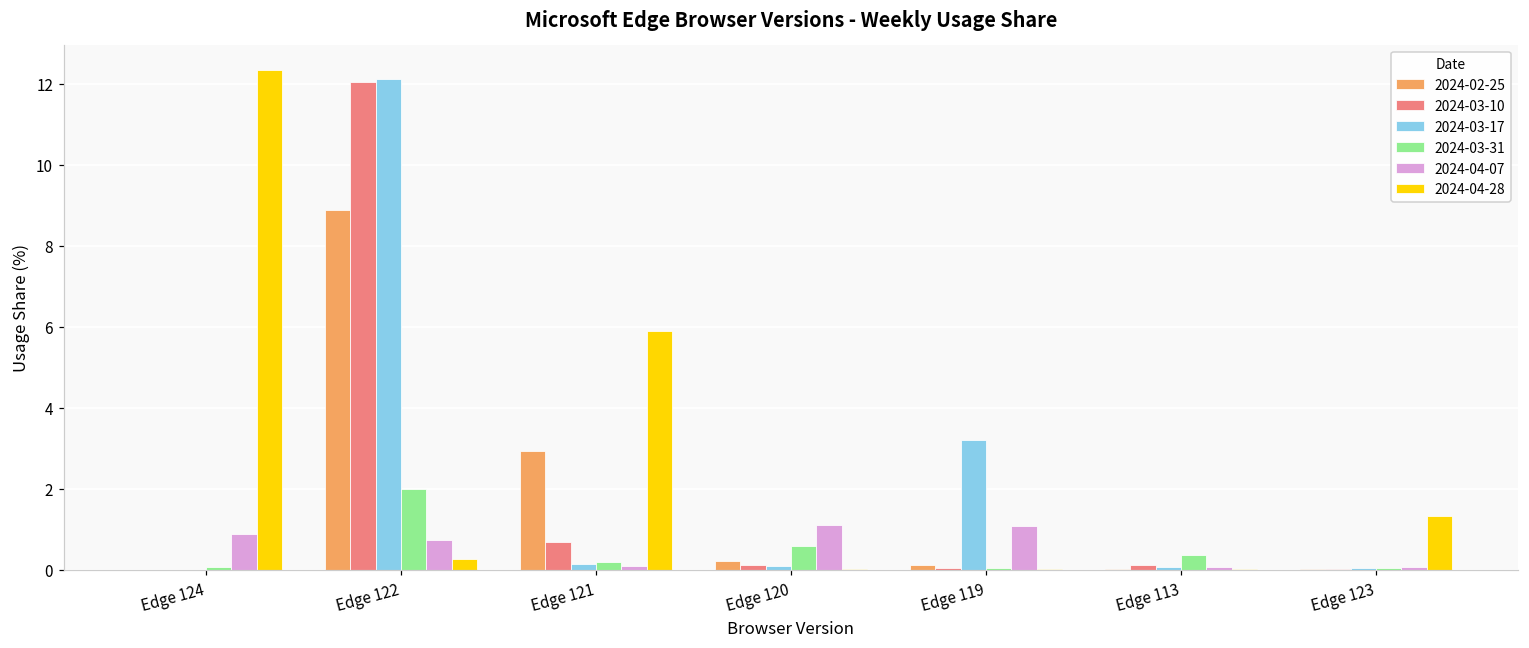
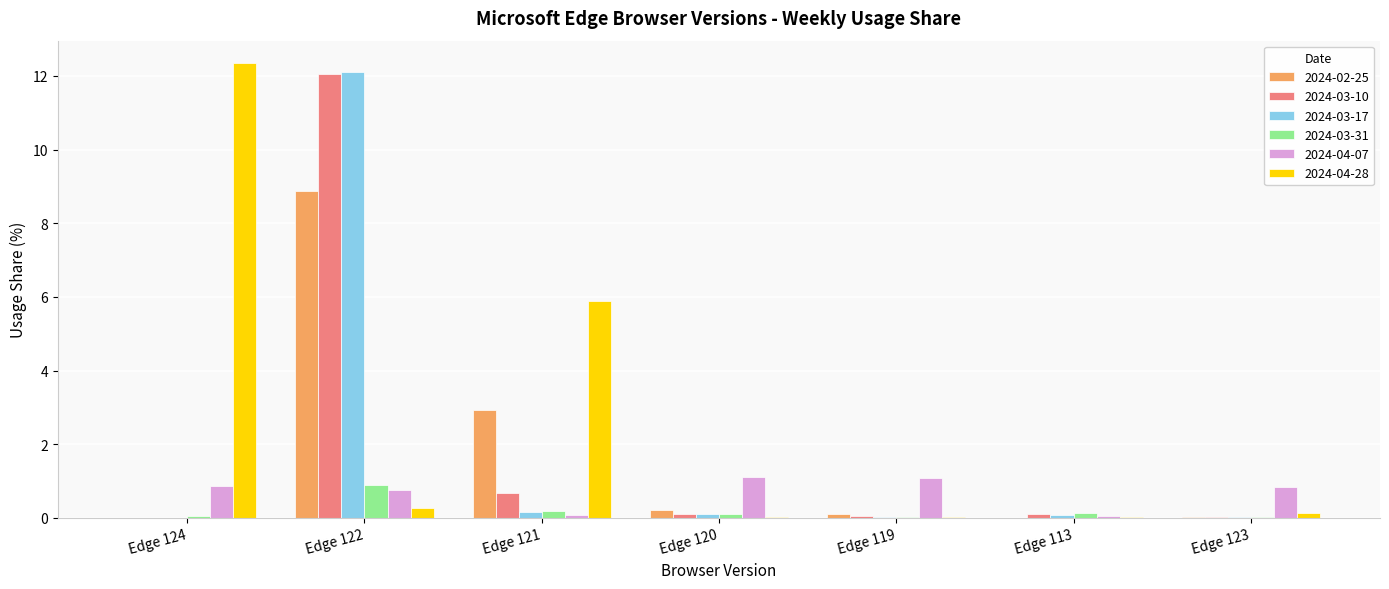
  {
    "2024-03-17": {
      "Edge 124": 0.0,
      "Edge 122": 12.1,
      "Edge 121": 0.2,
      "Edge 120": 0.1,
-     "Edge 119": 3.2,
+     "Edge 119": 0.0,
      "Edge 113": 0.1
    },
    "2024-03-31": {
-     "Edge 122": 2.0,
+     "Edge 122": 0.9,
      "Edge 121": 0.2,
-     "Edge 120": 0.6,
-     "Edge 113": 0.4
+     "Edge 120": 0.1,
+     "Edge 113": 0.1
    },
    "2024-04-07": {
      "Edge 124": 0.9,
      "Edge 122": 0.8,
      "Edge 121": 0.1,
      "Edge 120": 1.1,
      "Edge 119": 1.1,
-     "Edge 123": 0.1
+     "Edge 123": 0.9
    },
    "2024-04-28": {
      "Edge 124": 12.3,
      "Edge 122": 0.3,
      "Edge 121": 5.9,
-     "Edge 123": 1.3
+     "Edge 123": 0.1
    }
  }
